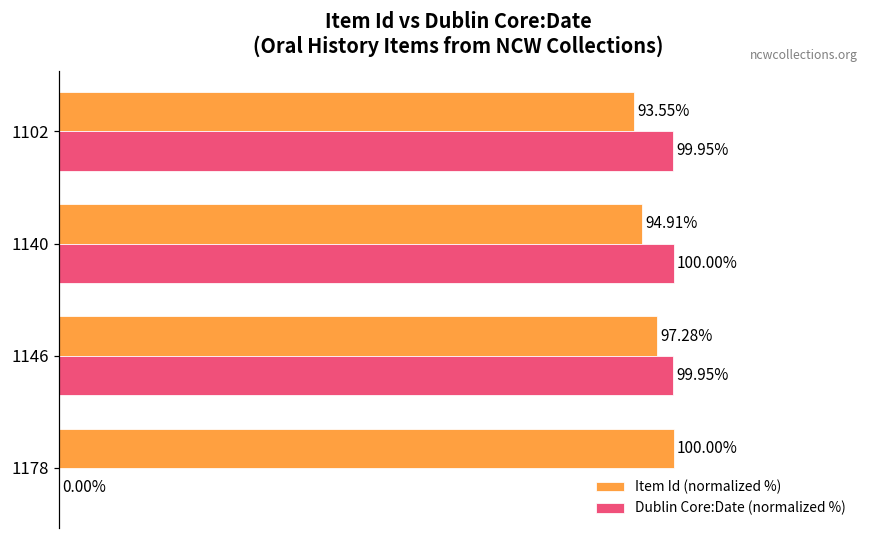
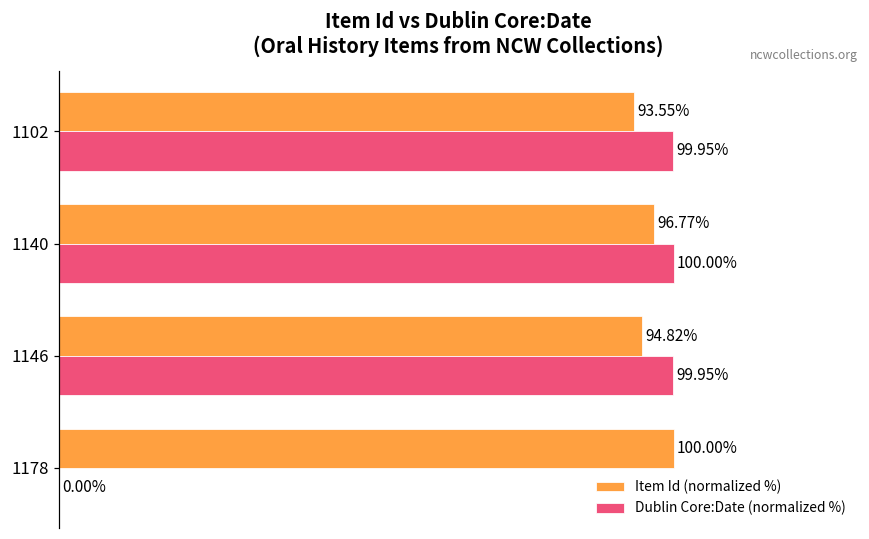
  {
    "Item Id (normalized %)": {
      "1102": "93.55%",
-     "1140": "94.91%",
-     "1146": "97.28%",
+     "1140": "96.77%",
+     "1146": "94.82%",
      "1178": "100.00%"
    },
    "Dublin Core:Date (normalized %)": {
      "1102": "99.95%",
      "1140": "100.00%",
      "1146": "99.95%",
      "1178": "0.00%"
    }
  }
